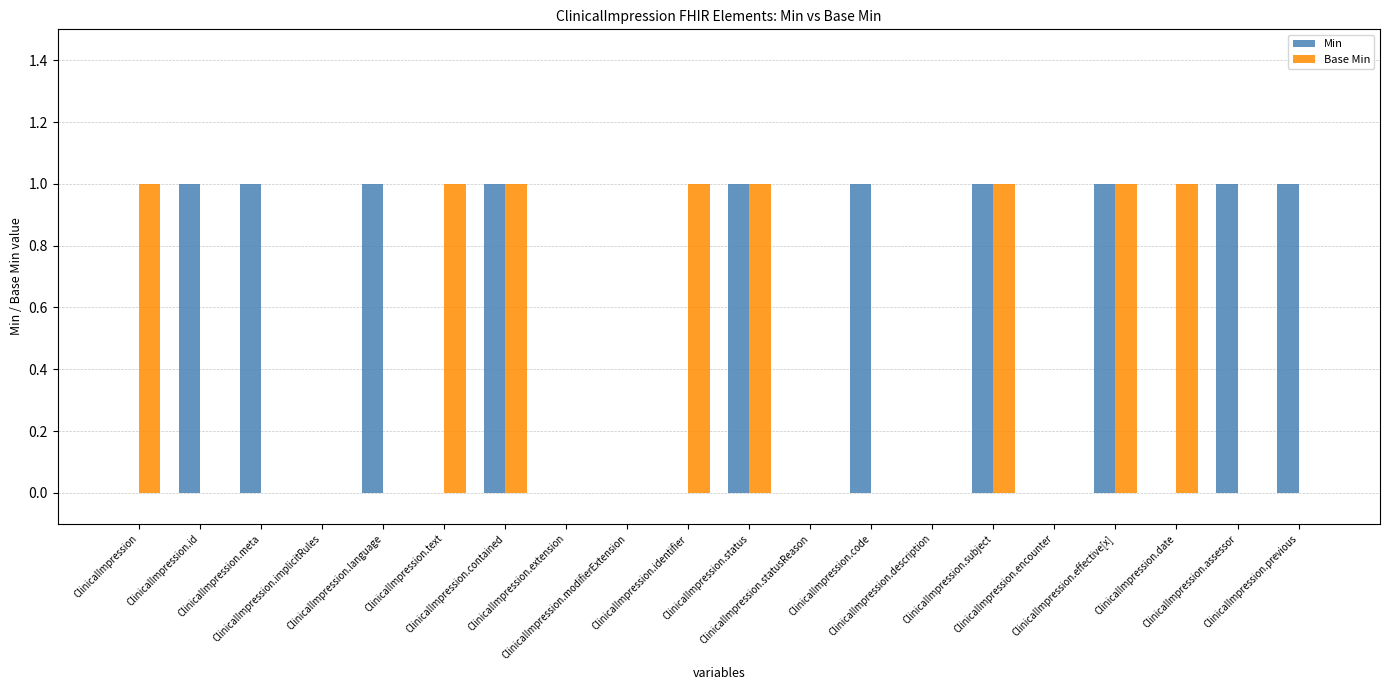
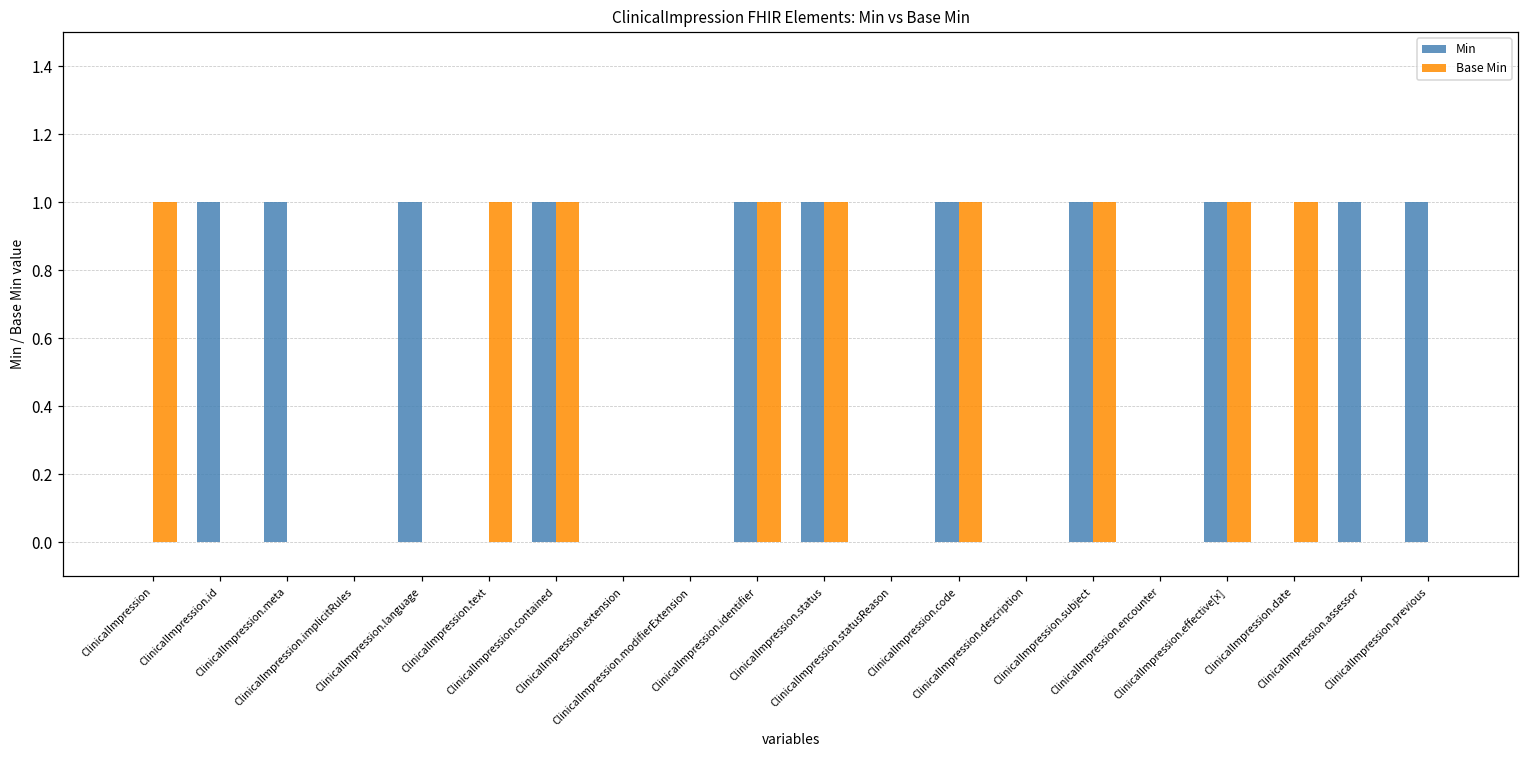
  {
    "Min": {
      "ClinicalImpression": 0,
      "ClinicalImpression.id": 1,
      "ClinicalImpression.meta": 1,
      "ClinicalImpression.implicitRules": 0,
      "ClinicalImpression.language": 1,
      "ClinicalImpression.text": 0,
      "ClinicalImpression.contained": 1,
      "ClinicalImpression.extension": 0,
      "ClinicalImpression.modifierExtension": 0,
-     "ClinicalImpression.identifier": 0,
+     "ClinicalImpression.identifier": 1,
      "ClinicalImpression.status": 1,
      "ClinicalImpression.statusReason": 0,
      "ClinicalImpression.code": 1,
      "ClinicalImpression.description": 0,
      "ClinicalImpression.subject": 1,
      "ClinicalImpression.encounter": 0,
      "ClinicalImpression.effective[x]": 1,
      "ClinicalImpression.date": 0,
      "ClinicalImpression.assessor": 1,
      "ClinicalImpression.previous": 1
    },
    "Base Min": {
      "ClinicalImpression": 1,
      "ClinicalImpression.id": 0,
      "ClinicalImpression.meta": 0,
      "ClinicalImpression.implicitRules": 0,
      "ClinicalImpression.language": 0,
      "ClinicalImpression.text": 1,
      "ClinicalImpression.contained": 1,
      "ClinicalImpression.extension": 0,
      "ClinicalImpression.modifierExtension": 0,
      "ClinicalImpression.identifier": 1,
      "ClinicalImpression.status": 1,
      "ClinicalImpression.statusReason": 0,
-     "ClinicalImpression.code": 0,
+     "ClinicalImpression.code": 1,
      "ClinicalImpression.description": 0,
      "ClinicalImpression.subject": 1,
      "ClinicalImpression.encounter": 0,
      "ClinicalImpression.effective[x]": 1,
      "ClinicalImpression.date": 1,
      "ClinicalImpression.assessor": 0,
      "ClinicalImpression.previous": 0
    }
  }
